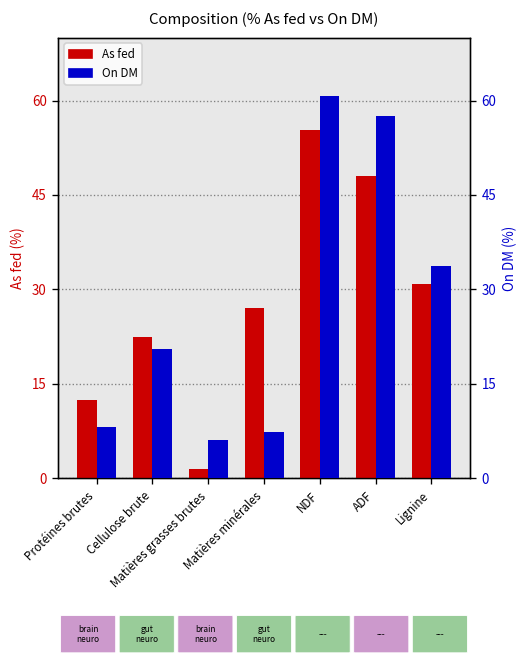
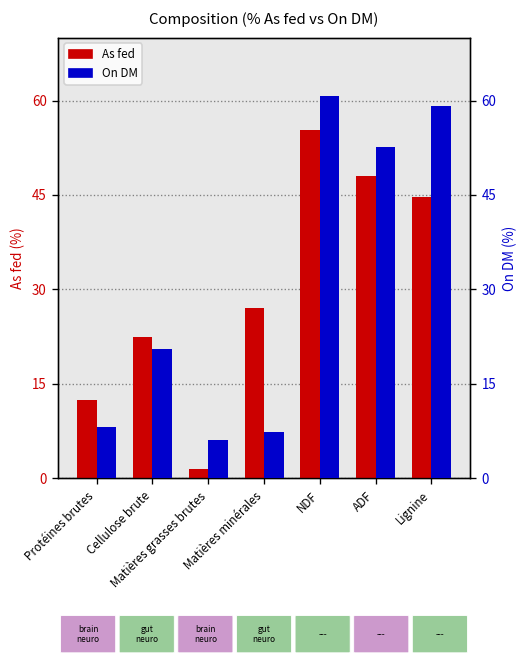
  {
    "As fed": {
      "Protéines brutes": 12,
      "Cellulose brute": 23,
      "Matières grasses brutes": 2,
      "Matières minérales": 27,
      "NDF": 55,
      "ADF": 48,
-     "Lignine": 31
+     "Lignine": 45
    },
    "On DM": {
      "Protéines brutes": 8,
      "Cellulose brute": 21,
      "Matières grasses brutes": 6,
      "Matières minérales": 7,
      "NDF": 61,
-     "ADF": 58,
-     "Lignine": 34
+     "ADF": 53,
+     "Lignine": 59
    }
  }
